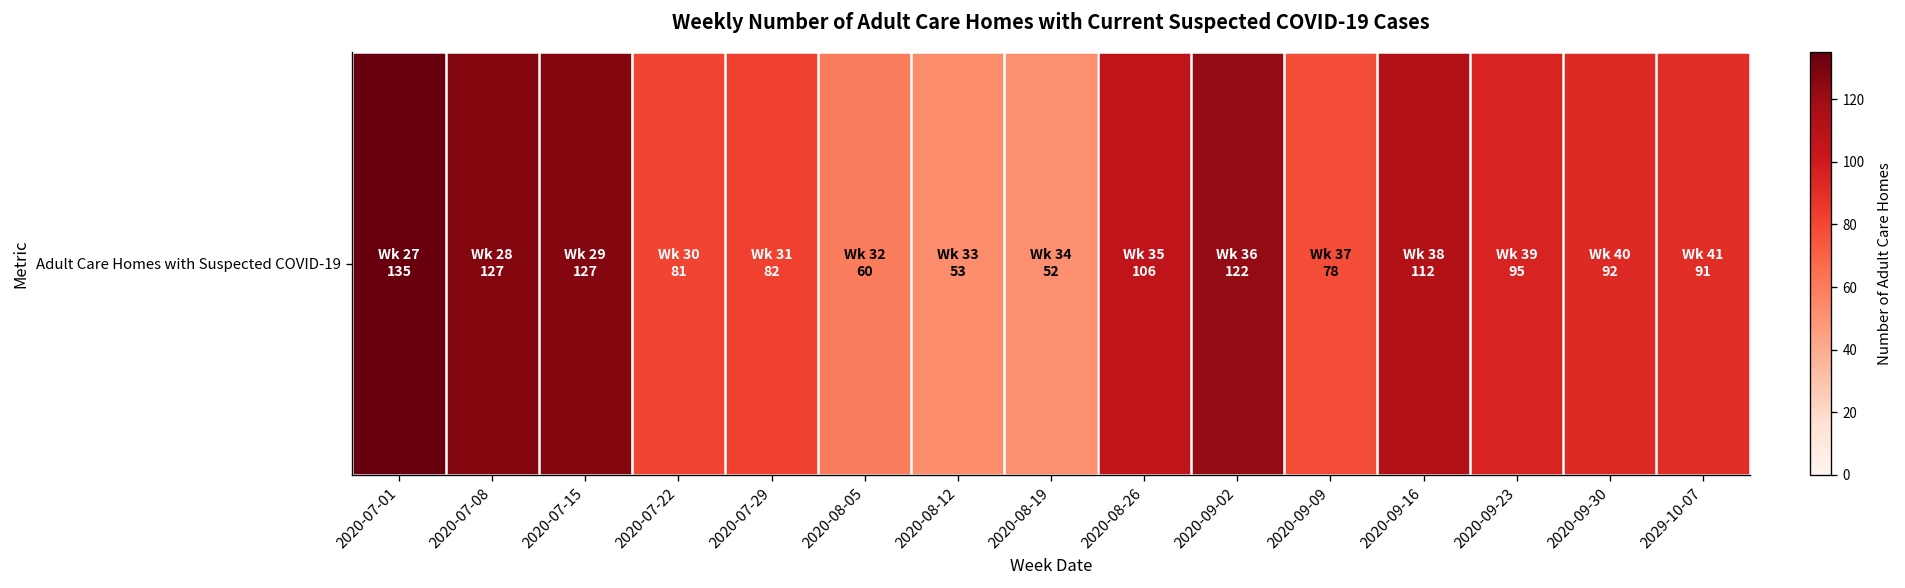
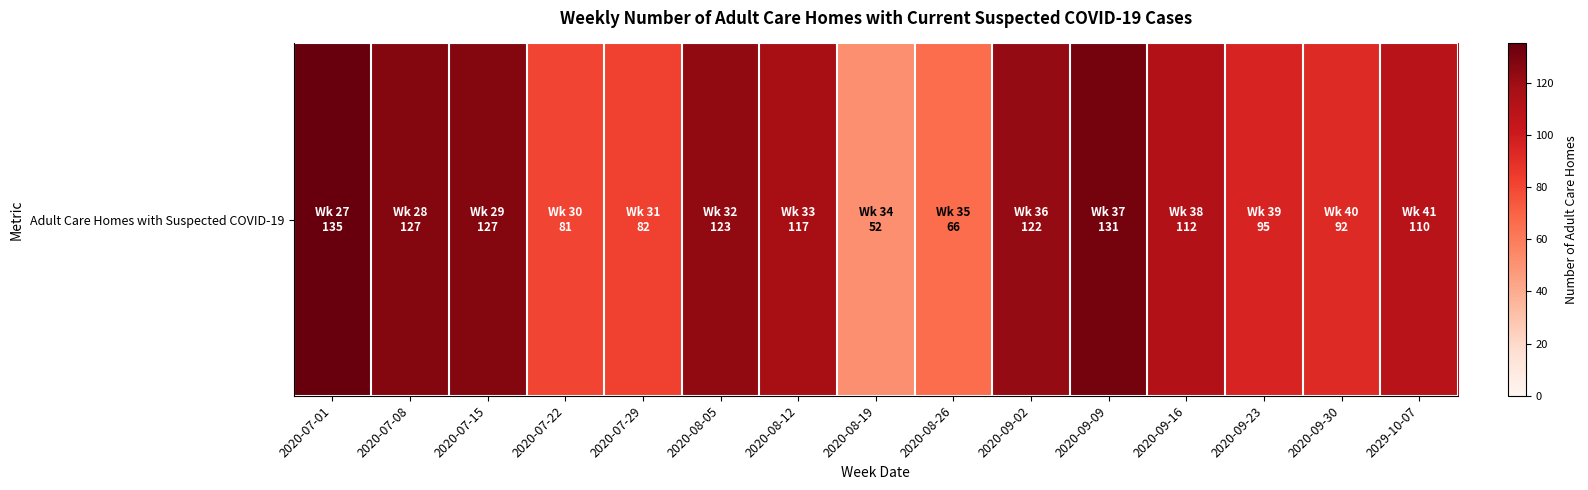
  {
    "Adult Care Homes with Suspected COVID-19": {
-     "2020-08-05": 60,
-     "2020-08-12": 53,
-     "2020-08-26": 106,
-     "2020-09-09": 78,
-     "2029-10-07": 91
+     "2020-08-05": 123,
+     "2020-08-12": 117,
+     "2020-08-26": 66,
+     "2020-09-09": 131,
+     "2029-10-07": 110
    }
  }
